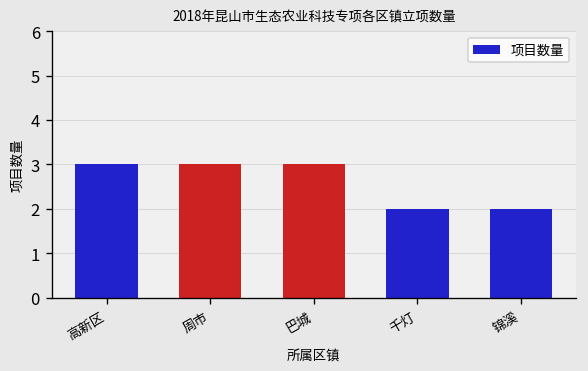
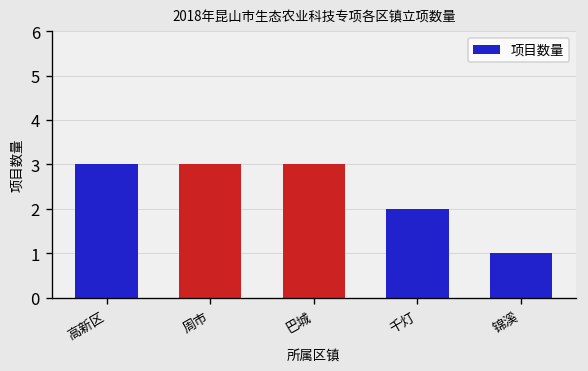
  {
    "高新区": 3,
    "周市": 3,
    "巴城": 3,
    "千灯": 2,
-   "锦溪": 2
+   "锦溪": 1
  }
